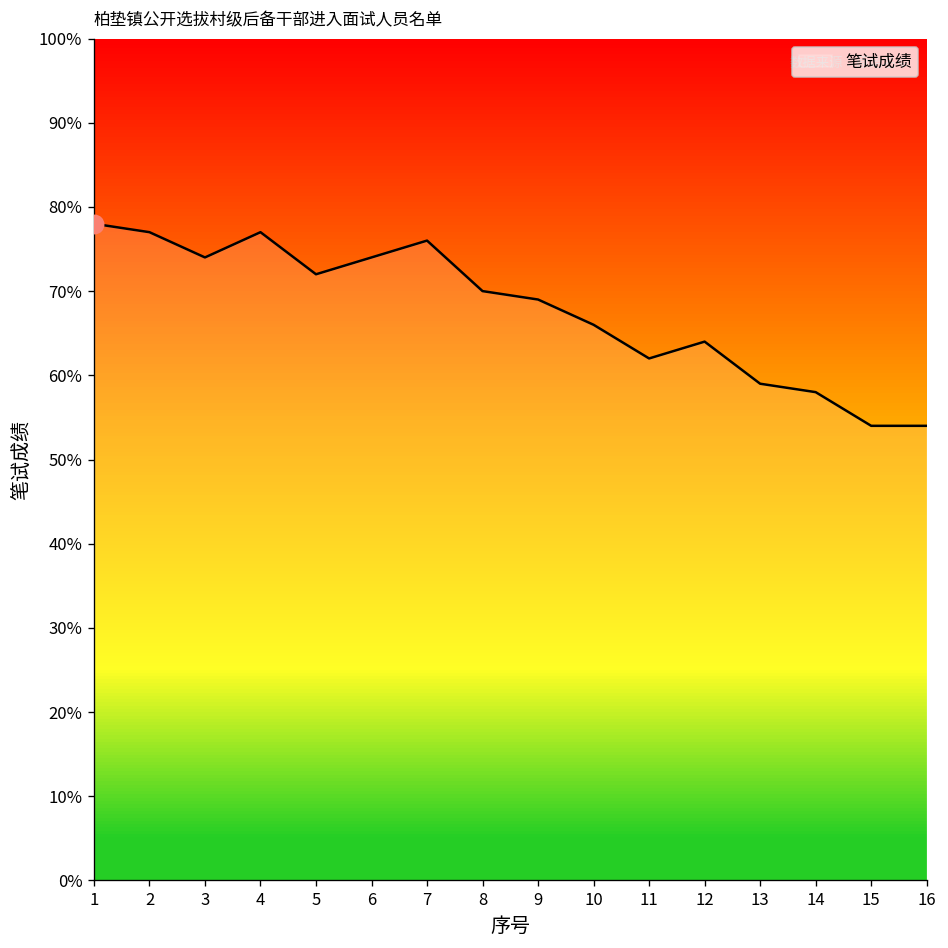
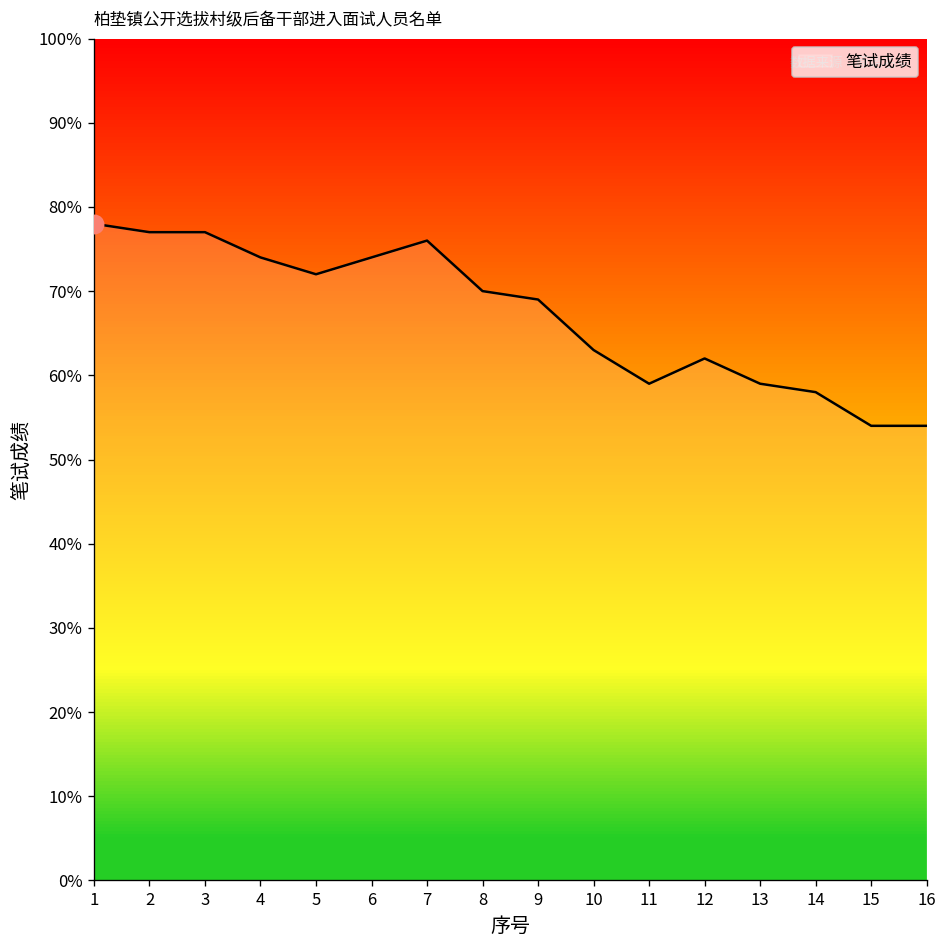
  {
    "笔试成绩": {
      "2": "77%",
-     "3": "74%",
-     "4": "77%",
+     "3": "77%",
+     "4": "74%",
      "5": "72%",
      "6": "74%",
      "7": "76%",
      "8": "70%",
      "9": "69%",
-     "10": "66%",
-     "11": "62%",
-     "12": "64%",
+     "10": "63%",
+     "11": "59%",
+     "12": "62%",
      "13": "59%",
      "14": "58%",
      "15": "54%",
      "16": "54%"
    }
  }
